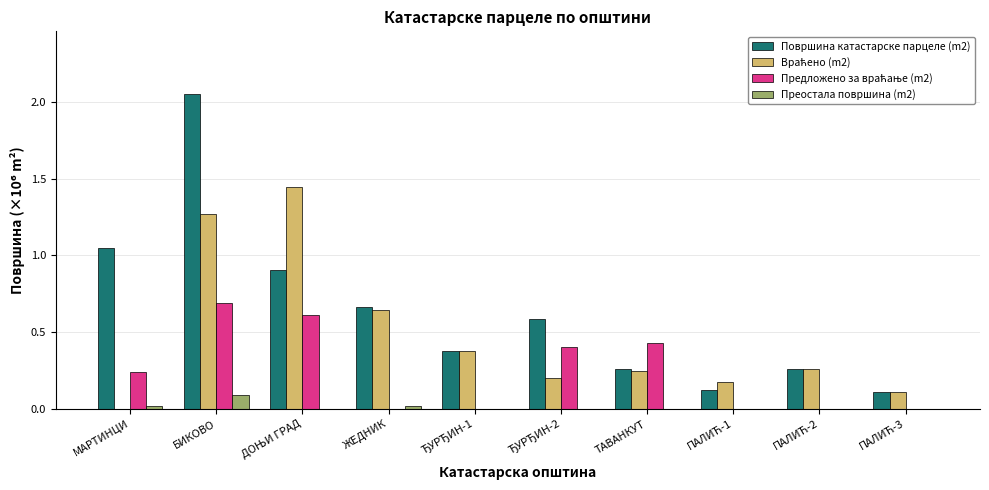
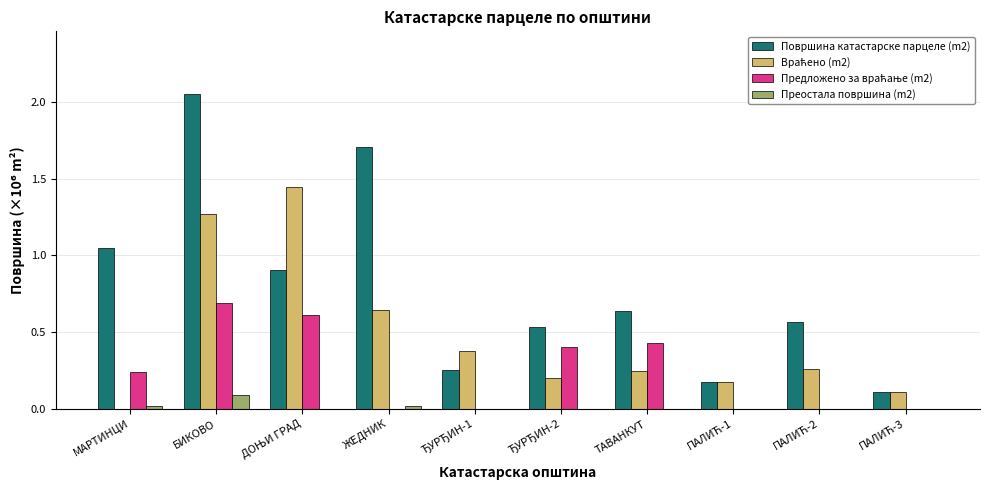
  {
    "Површина катастарске парцеле (m2)": {
      "МАРТИНЦИ": 1.05,
      "БИКОВО": 2.05,
      "ДОЊИ ГРАД": 0.91,
-     "ЖЕДНИК": 0.67,
-     "ЂУРЂИН-1": 0.38,
-     "ЂУРЂИН-2": 0.58,
-     "ТАВАНКУТ": 0.26,
-     "ПАЛИЋ-1": 0.12,
-     "ПАЛИЋ-2": 0.26,
+     "ЖЕДНИК": 1.71,
+     "ЂУРЂИН-1": 0.25,
+     "ЂУРЂИН-2": 0.53,
+     "ТАВАНКУТ": 0.64,
+     "ПАЛИЋ-1": 0.18,
+     "ПАЛИЋ-2": 0.57,
      "ПАЛИЋ-3": 0.11
    },
    "Предложено за враћање (m2)": {
      "МАРТИНЦИ": 0.24,
      "БИКОВО": 0.69,
      "ДОЊИ ГРАД": 0.61,
      "ЖЕДНИК": 0.00,
      "ЂУРЂИН-1": 0.00,
      "ЂУРЂИН-2": 0.41,
      "ТАВАНКУТ": 0.43,
      "ПАЛИЋ-1": 0.00,
      "ПАЛИЋ-2": 0.00,
      "ПАЛИЋ-3": 0.00
    }
  }
